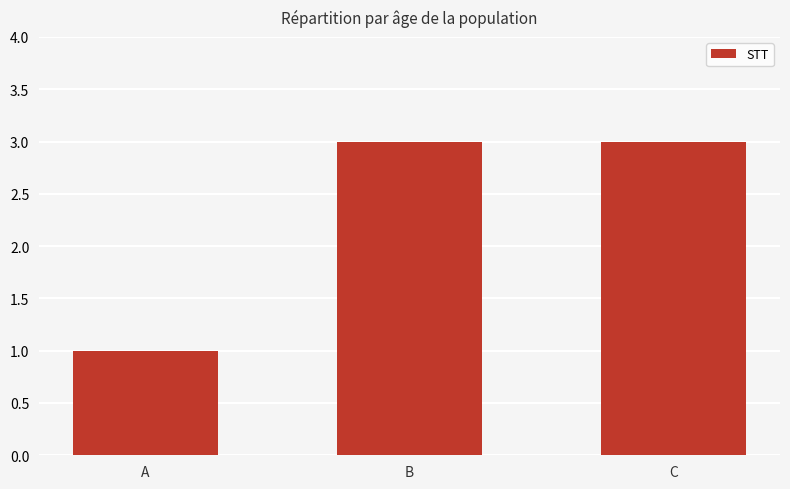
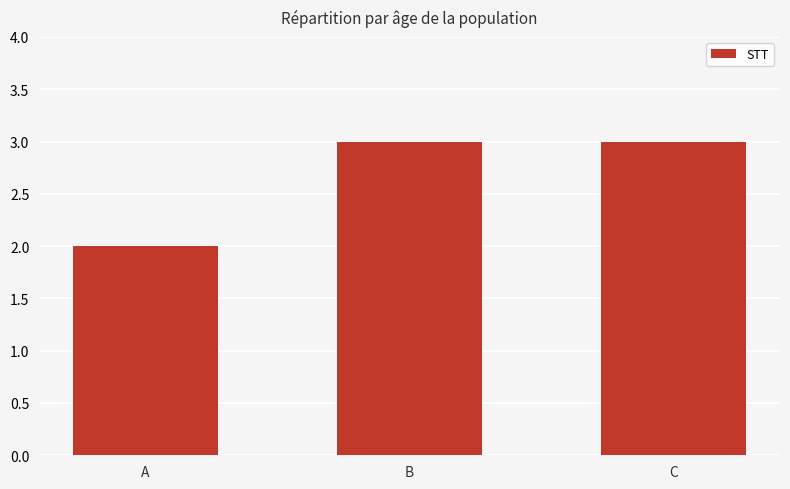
  {
-   "A": 1,
+   "A": 2,
    "B": 3,
    "C": 3
  }
